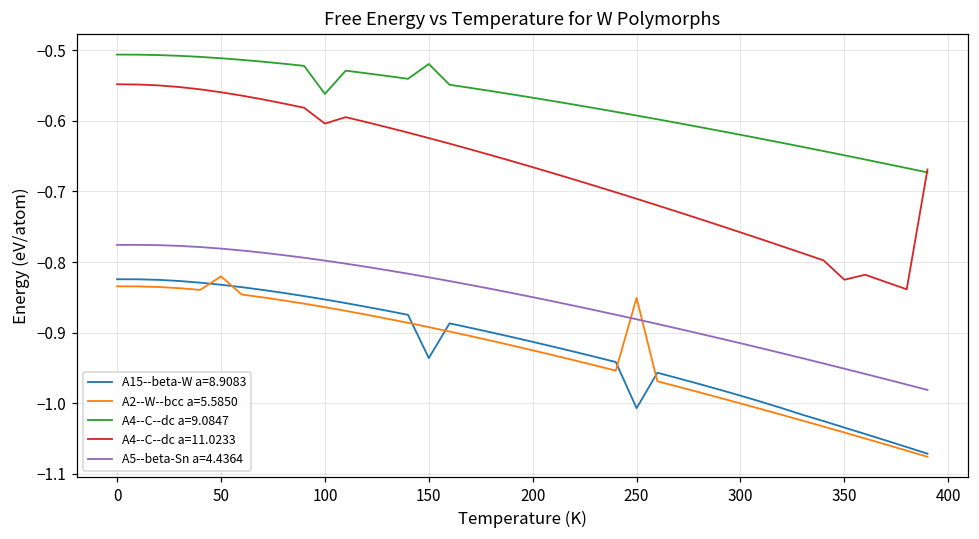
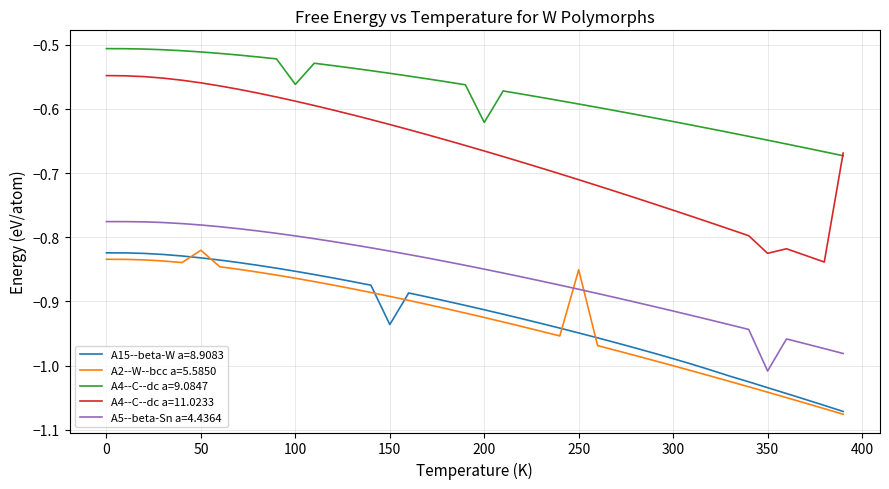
  {
    "A15--beta-W a=8.9083": {
      "0": -0.82,
      "50": -0.83,
      "100": -0.85,
      "150": -0.94,
      "200": -0.91,
-     "250": -1.01,
+     "250": -0.95,
      "300": -0.99,
      "350": -1.03
    },
    "A2--W--bcc a=5.5850": {
      "0": -0.83,
      "50": -0.82,
      "100": -0.86,
      "150": -0.89,
      "200": -0.92,
      "250": -0.85,
      "300": -1.00,
      "350": -1.04
    },
    "A4--C--dc a=9.0847": {
      "0": -0.51,
      "50": -0.51,
      "100": -0.56,
-     "150": -0.52,
-     "200": -0.57,
+     "150": -0.54,
+     "200": -0.62,
      "250": -0.59,
      "300": -0.62,
      "350": -0.65
    },
    "A4--C--dc a=11.0233": {
      "0": -0.55,
      "50": -0.56,
-     "100": -0.60,
+     "100": -0.59,
      "150": -0.62,
      "200": -0.67,
      "250": -0.71,
      "300": -0.76,
      "350": -0.83
    },
    "A5--beta-Sn a=4.4364": {
      "0": -0.78,
      "50": -0.78,
      "100": -0.80,
      "150": -0.82,
      "200": -0.85,
      "250": -0.88,
      "300": -0.91,
-     "350": -0.95
+     "350": -1.01
    }
  }
